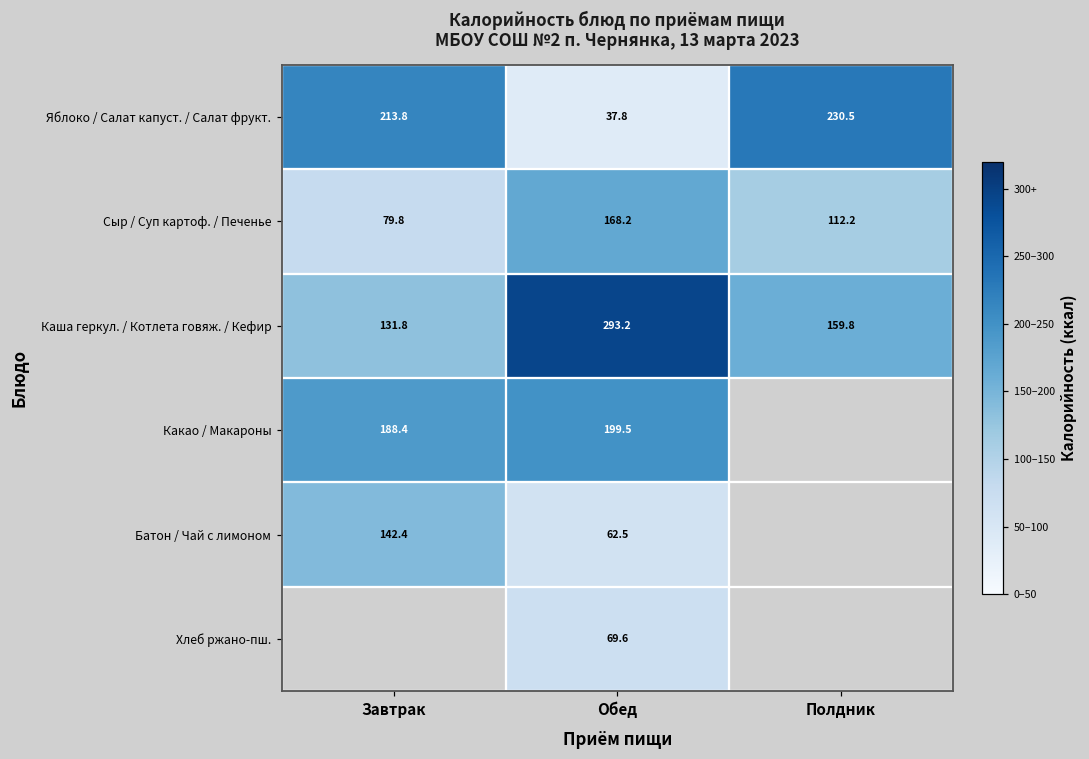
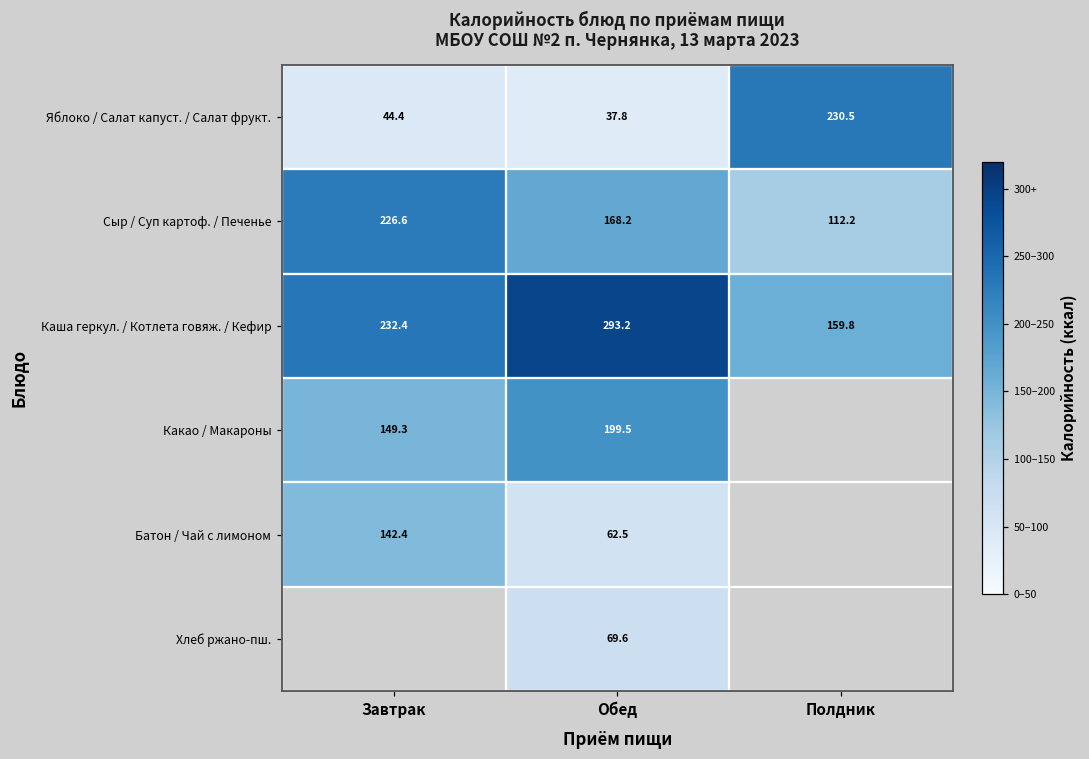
  {
    "Яблоко / Салат капуст. / Салат фрукт.": {
-     "Завтрак": 213.8,
+     "Завтрак": 44.4,
      "Обед": 37.8,
      "Полдник": 230.5
    },
    "Сыр / Суп картоф. / Печенье": {
-     "Завтрак": 79.8,
+     "Завтрак": 226.6,
      "Обед": 168.2,
      "Полдник": 112.2
    },
    "Каша геркул. / Котлета говяж. / Кефир": {
-     "Завтрак": 131.8,
+     "Завтрак": 232.4,
      "Обед": 293.2,
      "Полдник": 159.8
    },
    "Какао / Макароны": {
-     "Завтрак": 188.4,
+     "Завтрак": 149.3,
      "Обед": 199.5
    },
    "Батон / Чай с лимоном": {
      "Завтрак": 142.4,
      "Обед": 62.5
    },
    "Хлеб ржано-пш.": {
      "Обед": 69.6
    }
  }
